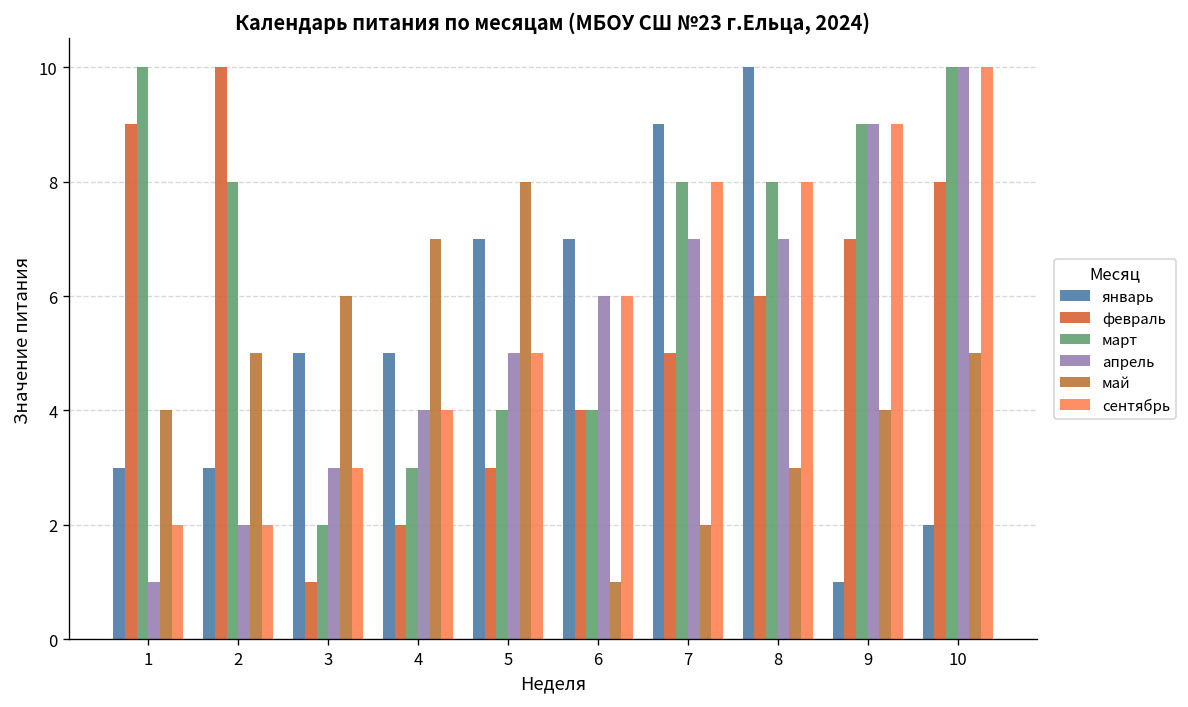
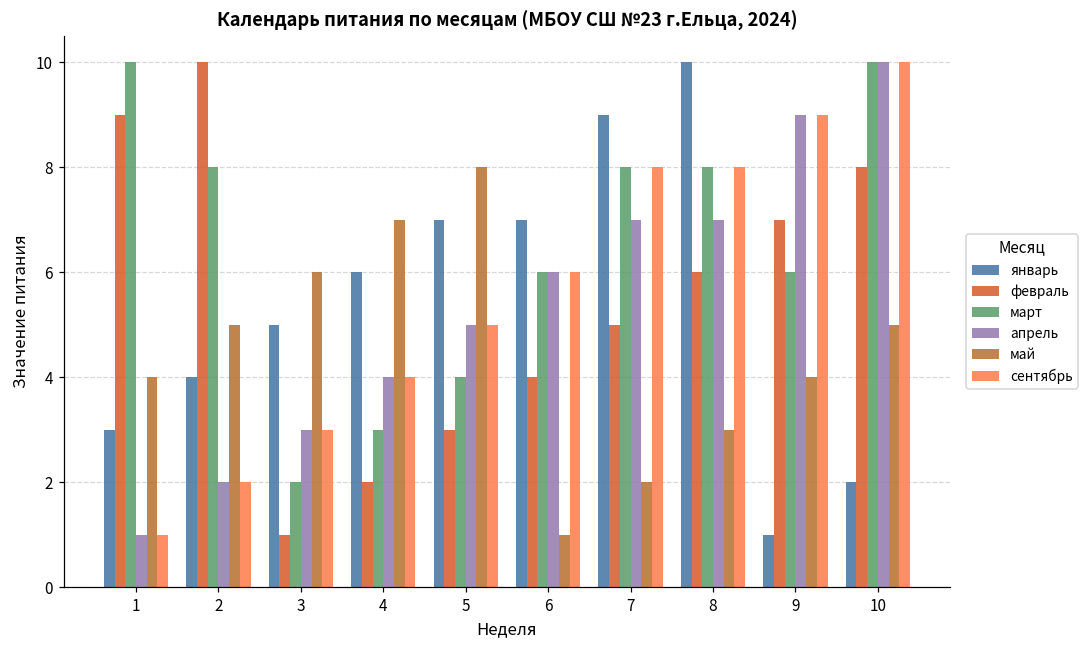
  {
    "январь": {
      "1": 3,
-     "2": 3,
+     "2": 4,
      "3": 5,
-     "4": 5,
+     "4": 6,
      "5": 7,
      "6": 7,
      "7": 9,
      "8": 10,
      "9": 1,
      "10": 2
    },
    "март": {
      "1": 10,
      "2": 8,
      "3": 2,
      "4": 3,
      "5": 4,
-     "6": 4,
+     "6": 6,
      "7": 8,
      "8": 8,
-     "9": 9,
+     "9": 6,
      "10": 10
    },
    "апрель": {
      "1": 1,
      "2": 2,
      "3": 3,
      "4": 4,
      "5": 5,
      "6": 6,
      "7": 7,
      "8": 7,
      "9": 9,
      "10": 10
    },
    "сентябрь": {
-     "1": 2,
+     "1": 1,
      "2": 2,
      "3": 3,
      "4": 4,
      "5": 5,
      "6": 6,
      "7": 8,
      "8": 8,
      "9": 9,
      "10": 10
    }
  }
